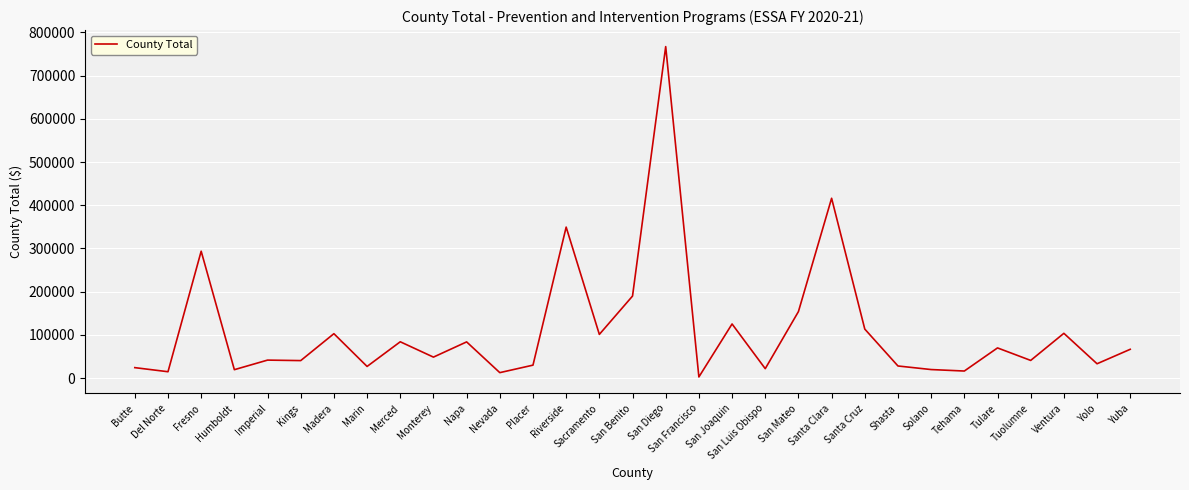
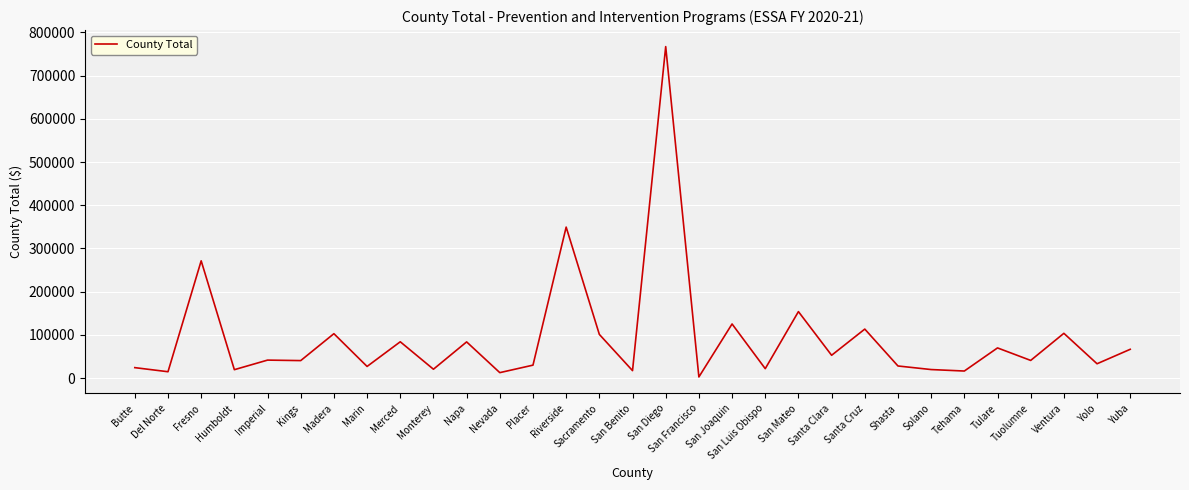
  {
    "Butte": 20000,
    "Del Norte": 10000,
-   "Fresno": 290000,
+   "Fresno": 270000,
    "Humboldt": 20000,
    "Imperial": 40000,
    "Kings": 40000,
    "Madera": 100000,
    "Marin": 30000,
    "Merced": 80000,
-   "Monterey": 50000,
+   "Monterey": 20000,
    "Napa": 80000,
    "Nevada": 10000,
    "Placer": 30000,
    "Riverside": 350000,
    "Sacramento": 100000,
-   "San Benito": 190000,
+   "San Benito": 20000,
    "San Diego": 770000,
    "San Francisco": 0,
    "San Joaquin": 130000,
    "San Luis Obispo": 20000,
    "San Mateo": 150000,
-   "Santa Clara": 420000,
+   "Santa Clara": 50000,
    "Santa Cruz": 110000,
    "Shasta": 30000,
    "Solano": 20000,
    "Tehama": 20000,
    "Tulare": 70000,
    "Tuolumne": 40000,
    "Ventura": 100000,
    "Yolo": 30000,
    "Yuba": 70000
  }
